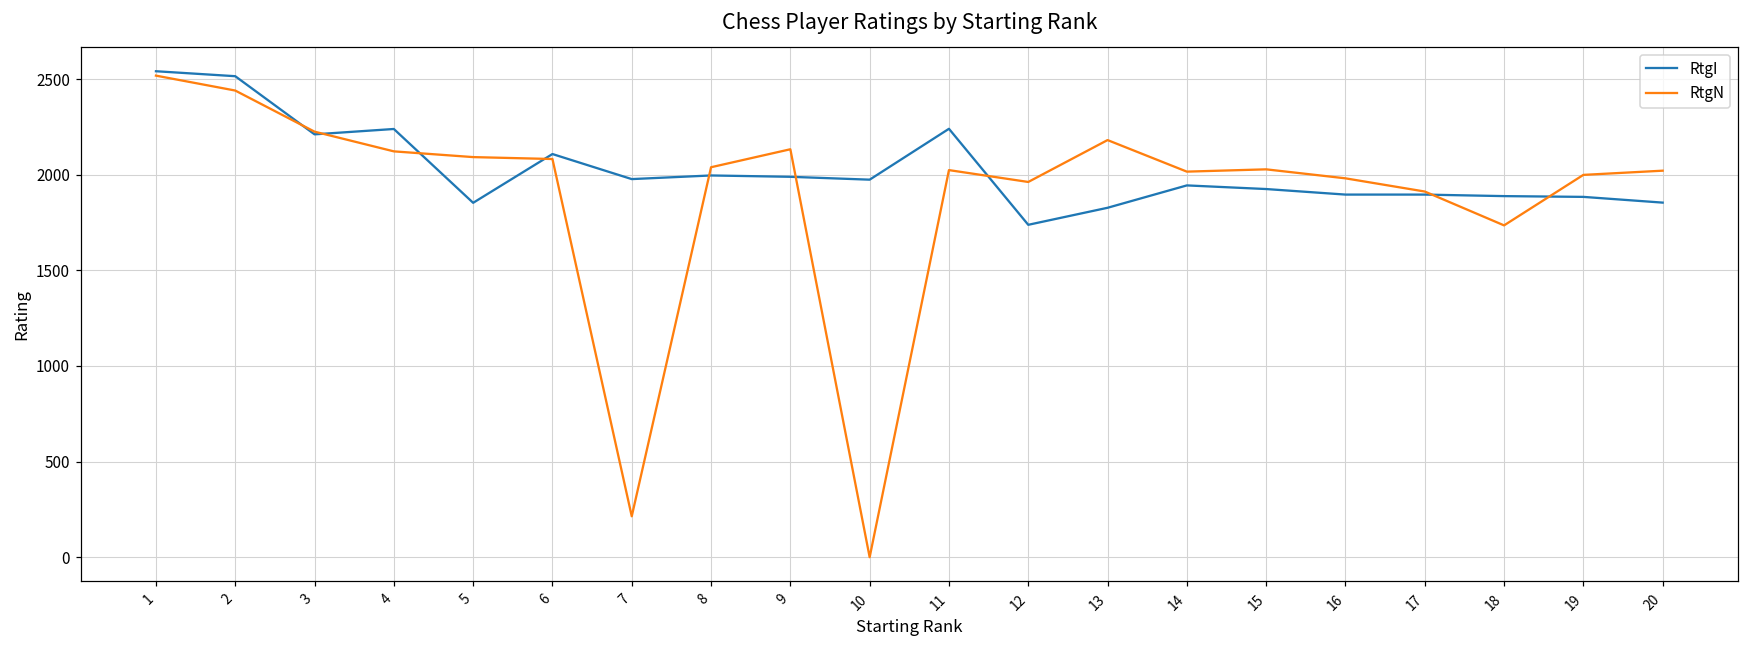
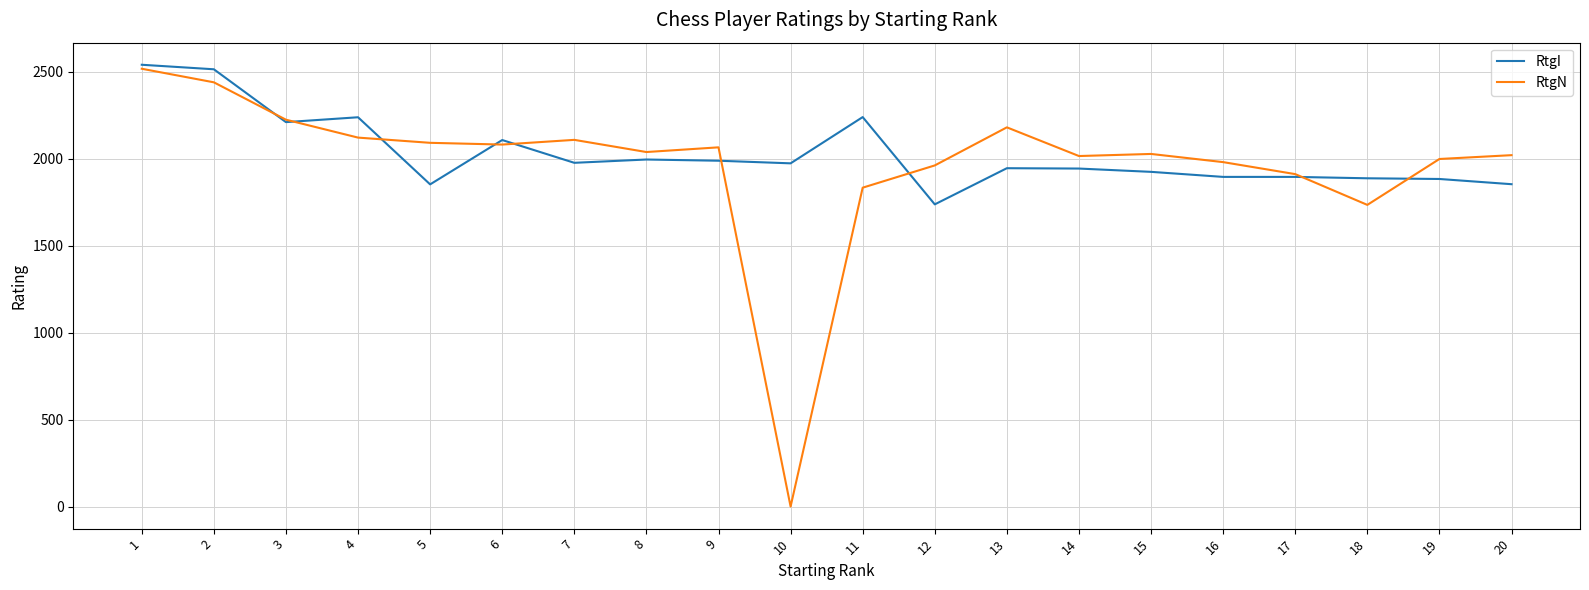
  {
    "RtgI": {
      "1": 2540,
      "2": 2520,
      "4": 2240,
      "5": 1850,
      "6": 2110,
      "7": 1980,
      "8": 2000,
      "9": 1990,
      "10": 1970,
      "11": 2240,
      "12": 1740,
-     "13": 1830,
+     "13": 1950,
      "14": 1940,
      "15": 1930,
      "16": 1900,
      "17": 1900,
      "18": 1890,
      "19": 1880,
      "20": 1850
    },
    "RtgN": {
      "1": 2520,
      "2": 2440,
      "4": 2120,
      "5": 2090,
      "6": 2080,
-     "7": 210,
+     "7": 2110,
      "8": 2040,
-     "9": 2130,
+     "9": 2070,
      "10": 0,
-     "11": 2020,
+     "11": 1830,
      "12": 1960,
      "13": 2180,
      "14": 2020,
      "15": 2030,
      "16": 1980,
      "17": 1910,
      "18": 1740,
      "19": 2000,
      "20": 2020
    }
  }
